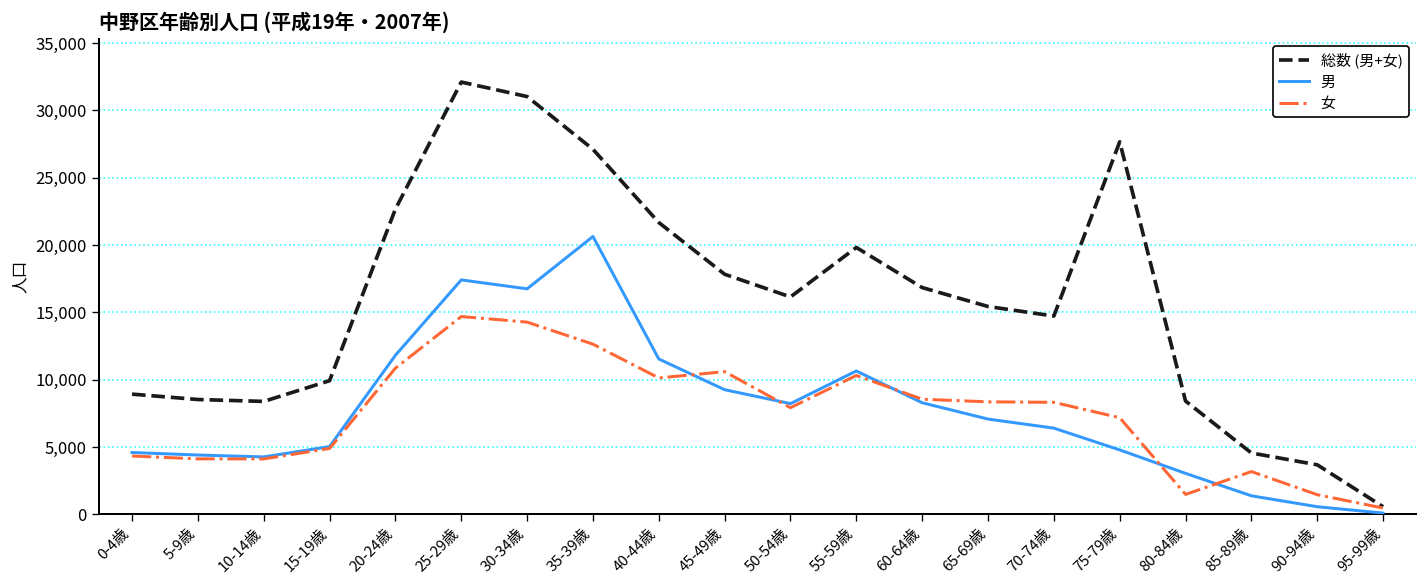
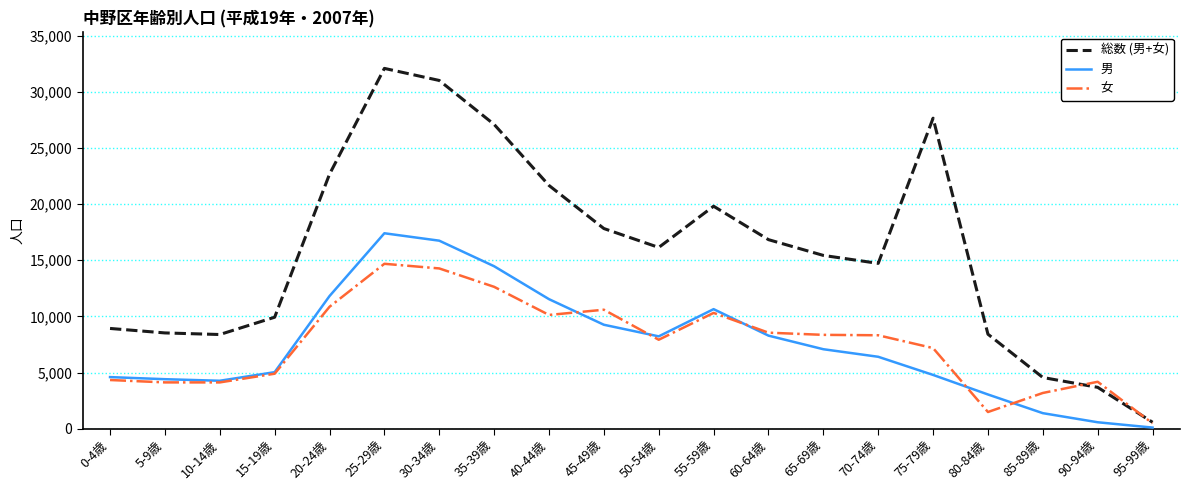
  {
    "総数 (男+女)": {
      "0-4歳": "8,900",
      "5-9歳": "8,500",
      "10-14歳": "8,400",
      "15-19歳": "9,900",
      "20-24歳": "22,700",
      "25-29歳": "32,100",
      "30-34歳": "31,000",
      "35-39歳": "27,100",
      "40-44歳": "21,700",
      "45-49歳": "17,800",
      "50-54歳": "16,100",
      "55-59歳": "19,800",
      "60-64歳": "16,800",
      "65-69歳": "15,400",
      "70-74歳": "14,700",
      "75-79歳": "27,700",
      "80-84歳": "8,400",
      "85-89歳": "4,600",
      "90-94歳": "3,700"
    },
    "男": {
      "0-4歳": "4,600",
      "5-9歳": "4,400",
      "20-24歳": "11,800",
      "25-29歳": "17,400",
      "30-34歳": "16,700",
-     "35-39歳": "20,600",
+     "35-39歳": "14,500",
      "40-44歳": "11,500",
      "45-49歳": "9,300",
      "50-54歳": "8,200",
      "55-59歳": "10,600",
      "60-64歳": "8,300",
      "65-69歳": "7,100",
      "70-74歳": "6,400",
      "75-79歳": "4,800",
      "80-84歳": "3,000",
      "85-89歳": "1,400",
      "90-94歳": "600",
      "95-99歳": "100"
    },
    "女": {
      "0-4歳": "4,300",
      "5-9歳": "4,100",
      "20-24歳": "10,900",
      "25-29歳": "14,700",
      "30-34歳": "14,300",
      "35-39歳": "12,600",
      "40-44歳": "10,100",
      "45-49歳": "10,600",
      "50-54歳": "7,900",
      "55-59歳": "10,300",
      "60-64歳": "8,600",
      "65-69歳": "8,400",
      "70-74歳": "8,300",
      "75-79歳": "7,200",
      "80-84歳": "1,500",
      "85-89歳": "3,200",
-     "90-94歳": "1,500"
+     "90-94歳": "4,200"
    }
  }
